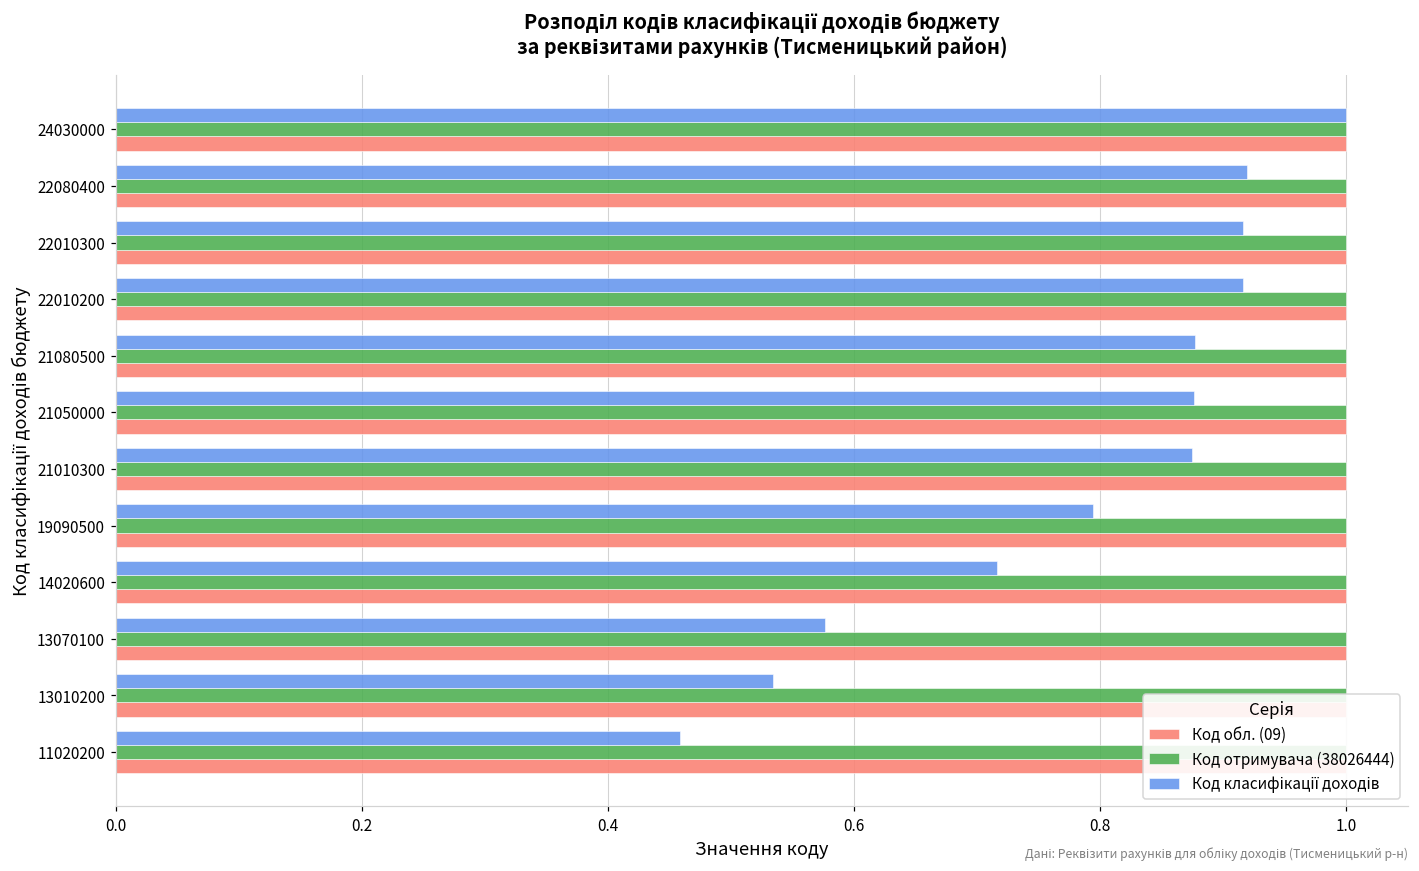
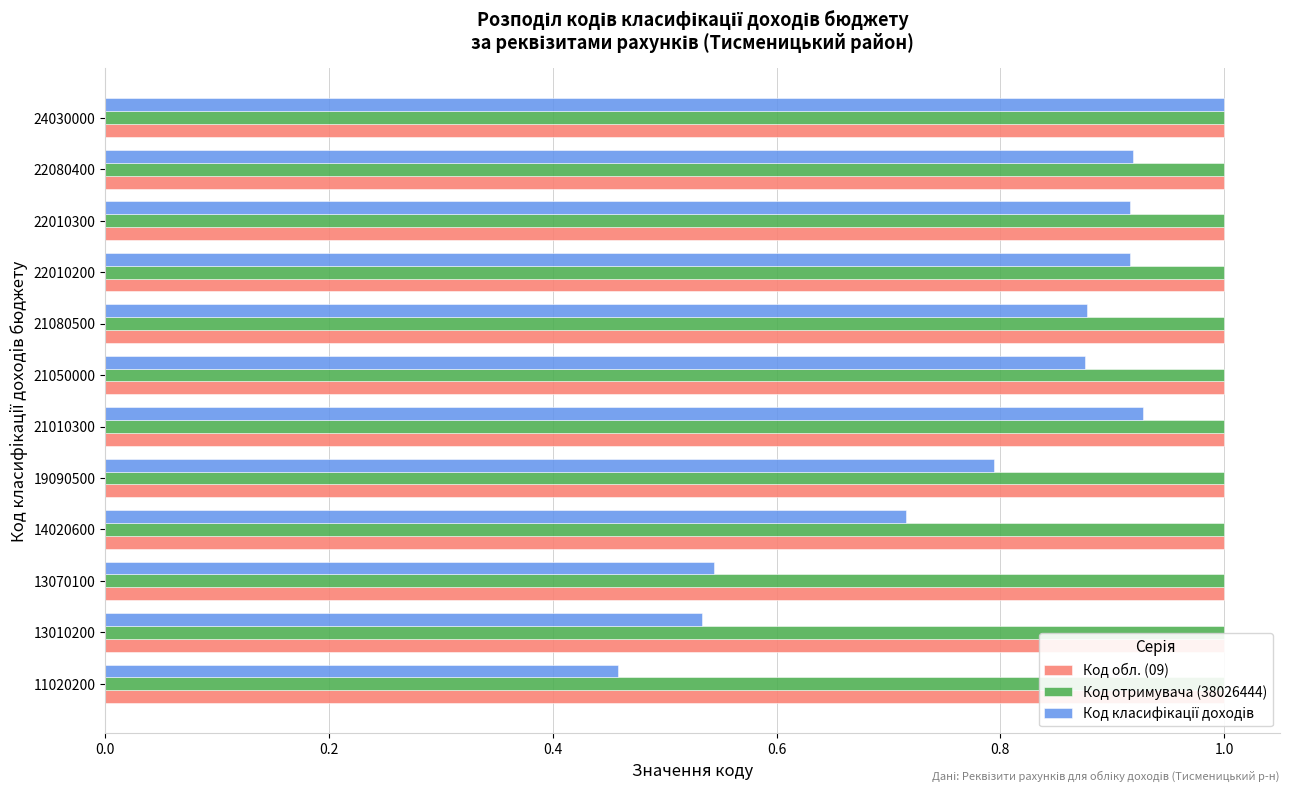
  {
    "Код обл. (09)": {
      "24030000": 1.000,
      "22080400": 1.000,
      "22010300": 1.000,
      "22010200": 1.000,
      "21080500": 1.000,
      "21050000": 1.000,
      "21010300": 1.000,
      "19090500": 1.000,
      "14020600": 1.000,
      "13070100": 1.000
    },
    "Код отримувача (38026444)": {
      "24030000": 1.000,
      "22080400": 1.000,
      "22010300": 1.000,
      "22010200": 1.000,
      "21080500": 1.000,
      "21050000": 1.000,
      "21010300": 1.000,
      "19090500": 1.000,
      "14020600": 1.000,
      "13070100": 1.000,
      "13010200": 1.000
    },
    "Код класифікації доходів": {
      "24030000": 1.000,
      "22080400": 0.919,
      "22010300": 0.916,
      "22010200": 0.916,
      "21080500": 0.877,
      "21050000": 0.876,
-     "21010300": 0.874,
+     "21010300": 0.927,
      "19090500": 0.794,
      "14020600": 0.716,
-     "13070100": 0.576,
+     "13070100": 0.544,
      "13010200": 0.534,
      "11020200": 0.459
    }
  }
